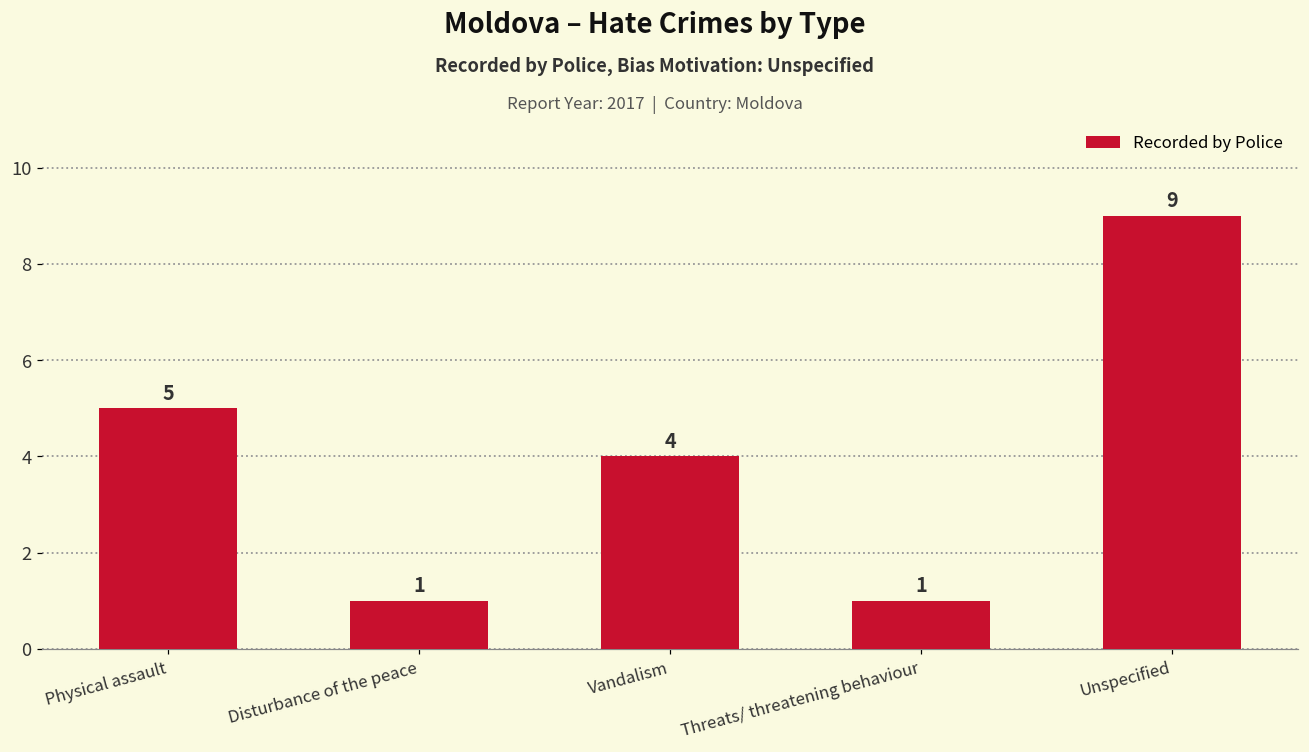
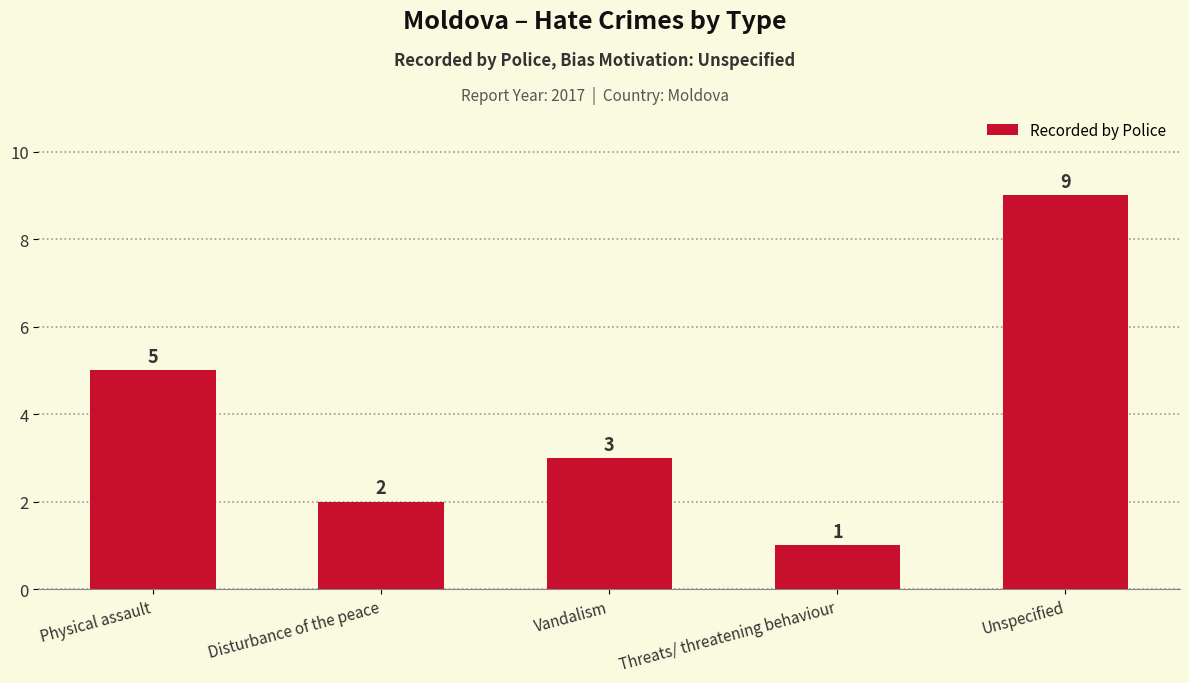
  {
    "Physical assault": 5,
-   "Disturbance of the peace": 1,
-   "Vandalism": 4,
+   "Disturbance of the peace": 2,
+   "Vandalism": 3,
    "Threats/ threatening behaviour": 1,
    "Unspecified": 9
  }
